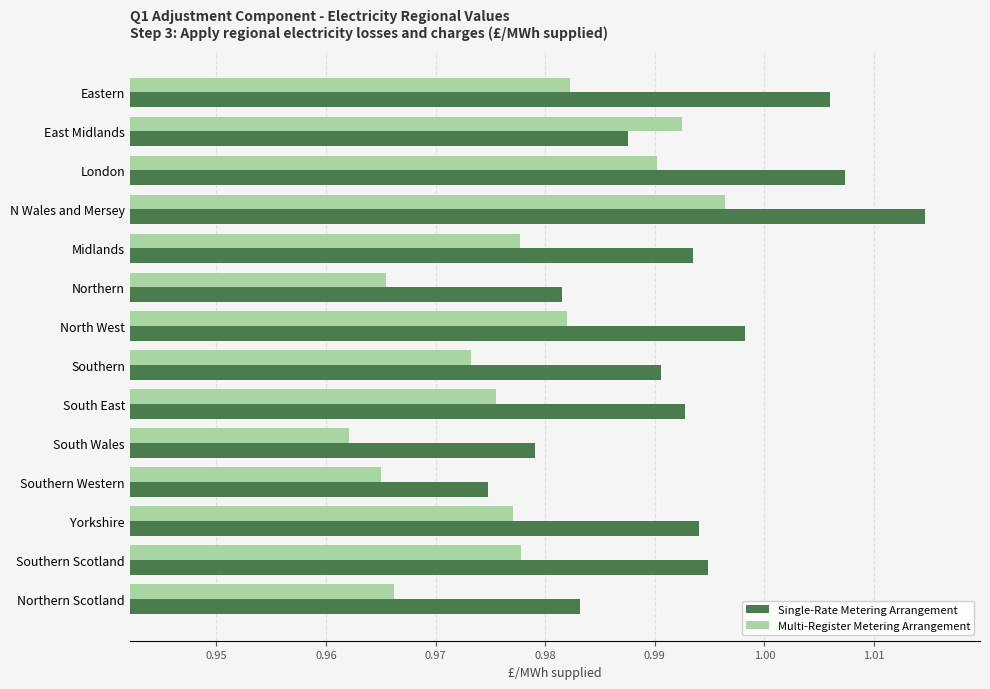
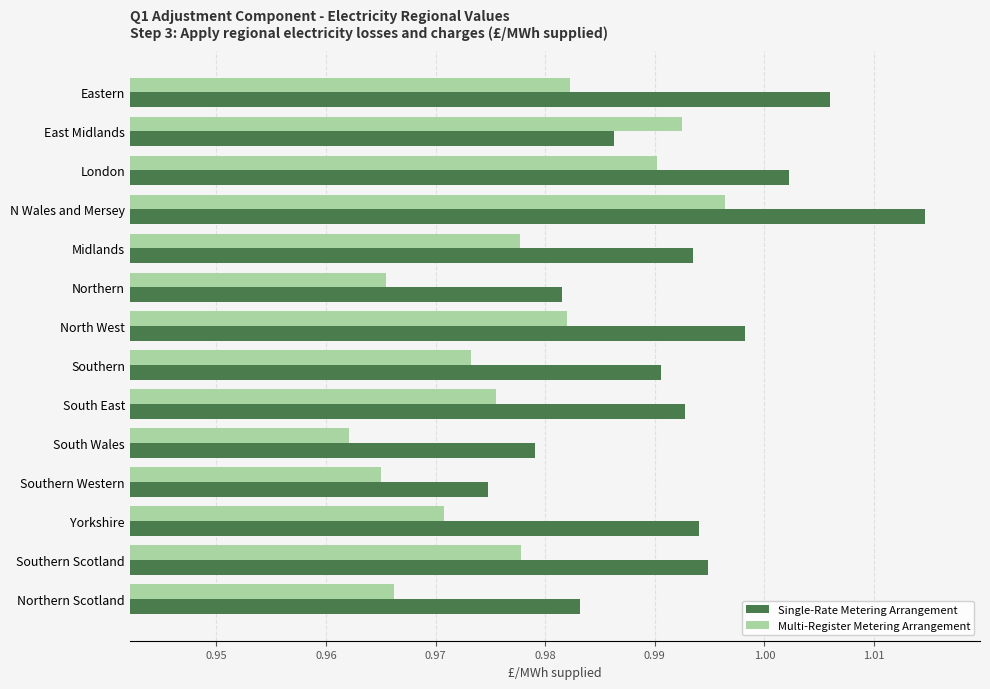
  {
    "Single-Rate Metering Arrangement": {
      "Eastern": 1.0060,
-     "East Midlands": 0.9876,
-     "London": 1.0074,
+     "East Midlands": 0.9863,
+     "London": 1.0022,
      "N Wales and Mersey": 1.0147,
      "Midlands": 0.9935,
      "Northern": 0.9815,
      "North West": 0.9982,
      "Southern": 0.9905,
      "South East": 0.9928,
      "South Wales": 0.9791,
      "Southern Western": 0.9748,
      "Yorkshire": 0.9941,
      "Southern Scotland": 0.9948,
      "Northern Scotland": 0.9832
    },
    "Multi-Register Metering Arrangement": {
      "Eastern": 0.9823,
      "East Midlands": 0.9925,
      "London": 0.9902,
      "N Wales and Mersey": 0.9964,
      "Midlands": 0.9777,
      "Northern": 0.9654,
      "North West": 0.9820,
      "Southern": 0.9732,
      "South East": 0.9755,
      "South Wales": 0.9621,
      "Southern Western": 0.9650,
-     "Yorkshire": 0.9771,
+     "Yorkshire": 0.9708,
      "Southern Scotland": 0.9778,
      "Northern Scotland": 0.9662
    }
  }
